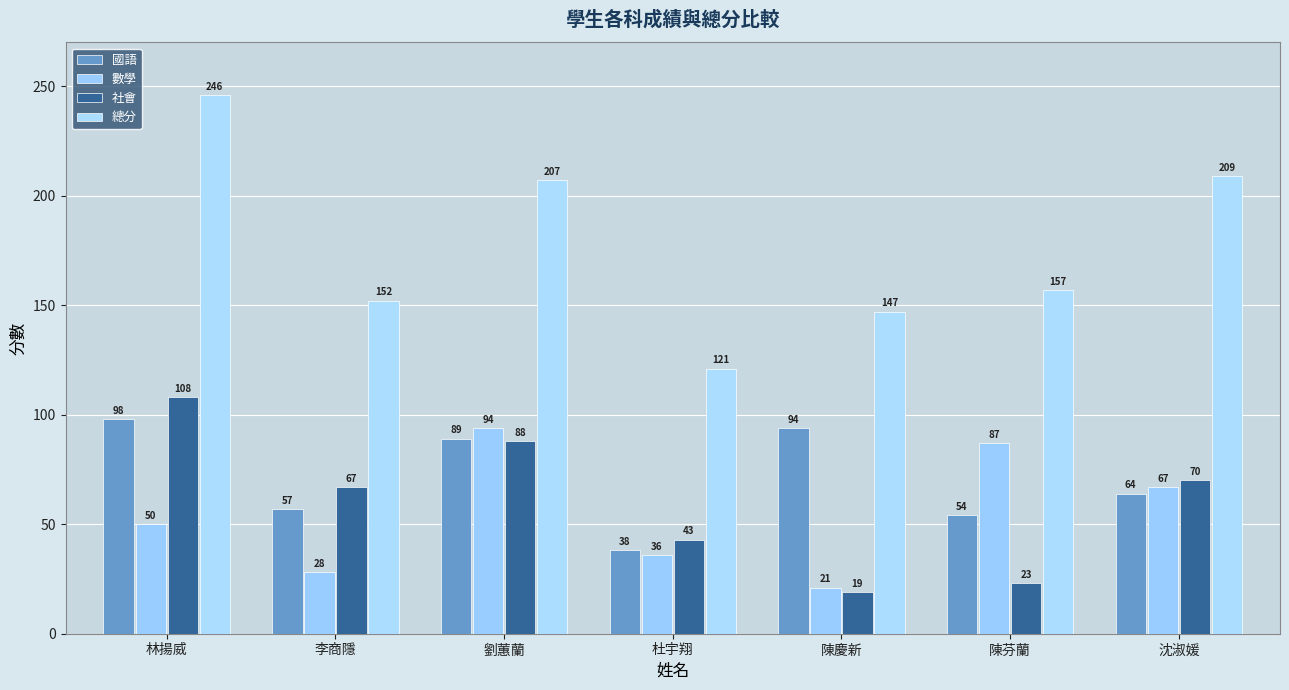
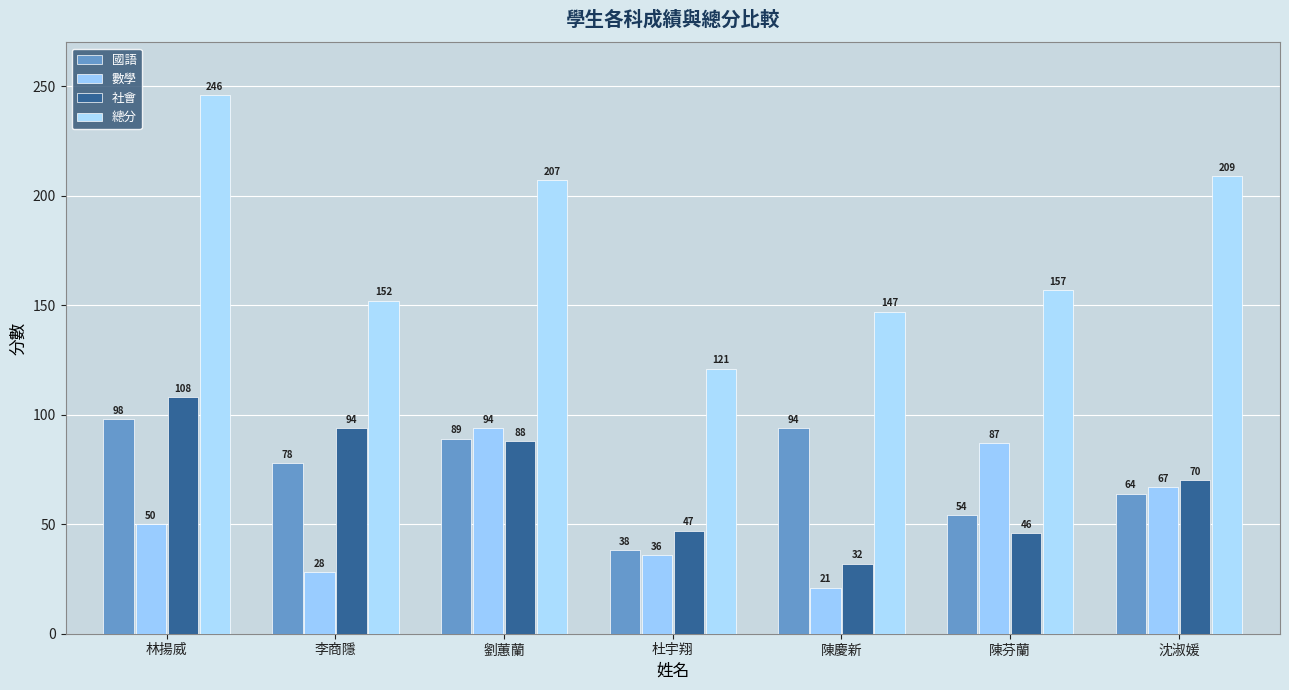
  {
    "國語": {
      "林揚威": 98,
-     "李商隱": 57,
+     "李商隱": 78,
      "劉蕙蘭": 89,
      "杜宇翔": 38,
      "陳慶新": 94,
      "陳芬蘭": 54,
      "沈淑媛": 64
    },
    "社會": {
      "林揚威": 108,
-     "李商隱": 67,
+     "李商隱": 94,
      "劉蕙蘭": 88,
-     "杜宇翔": 43,
-     "陳慶新": 19,
-     "陳芬蘭": 23,
+     "杜宇翔": 47,
+     "陳慶新": 32,
+     "陳芬蘭": 46,
      "沈淑媛": 70
    }
  }
